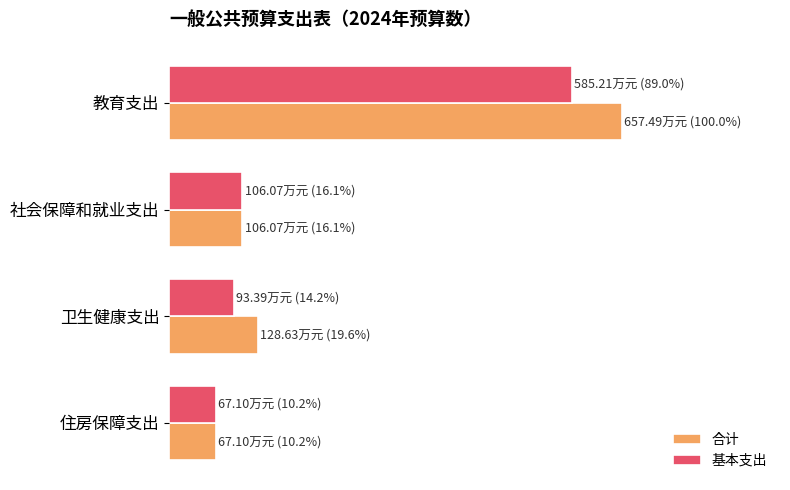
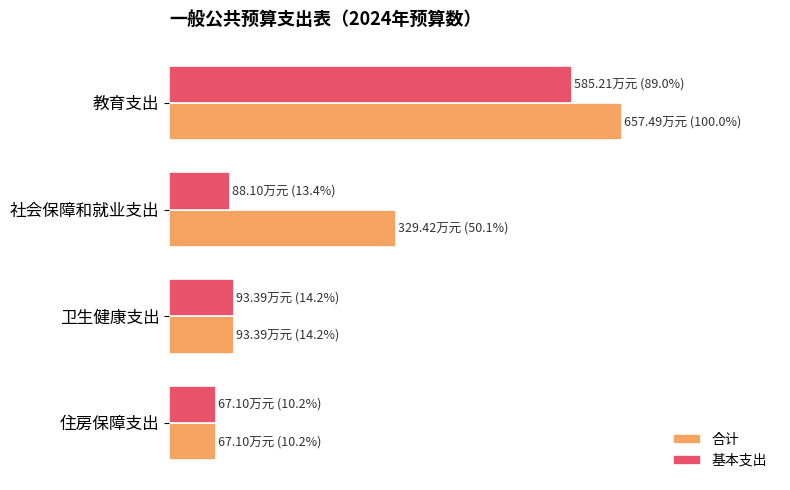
  {
    "合计": {
      "教育支出": "(100.0%)",
-     "社会保障和就业支出": "106.07万元 (16.1%)",
-     "卫生健康支出": "128.63万元 (19.6%)",
+     "社会保障和就业支出": "329.42万元 (50.1%)",
+     "卫生健康支出": "93.39万元 (14.2%)",
      "住房保障支出": "(10.2%)"
    },
    "基本支出": {
      "教育支出": "(89.0%)",
-     "社会保障和就业支出": "106.07万元 (16.1%)",
+     "社会保障和就业支出": "88.10万元 (13.4%)",
      "卫生健康支出": "(14.2%)",
      "住房保障支出": "(10.2%)"
    }
  }
